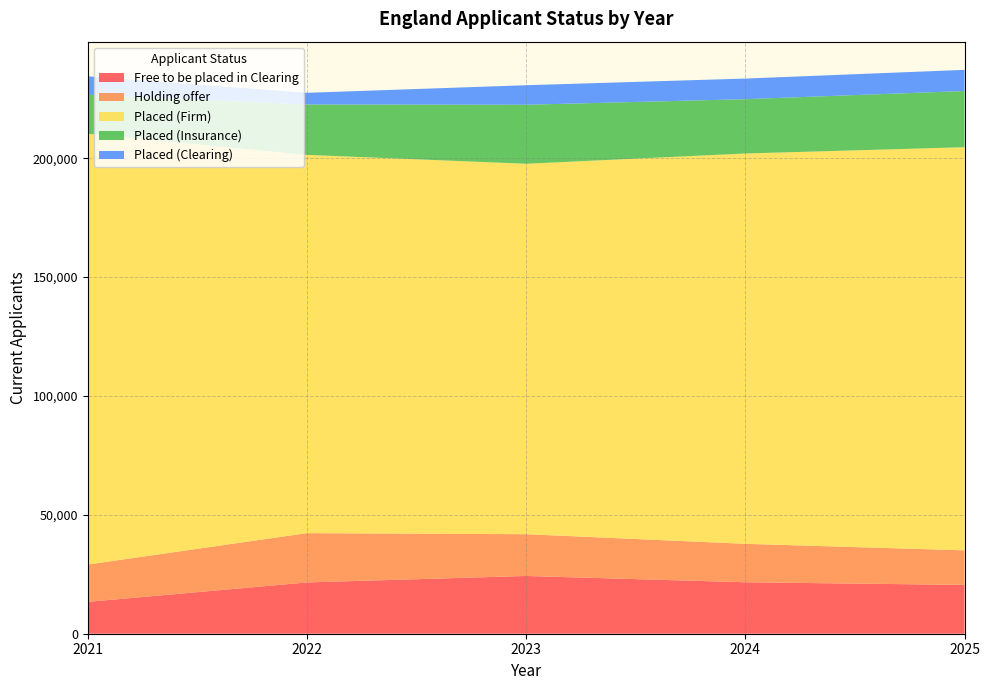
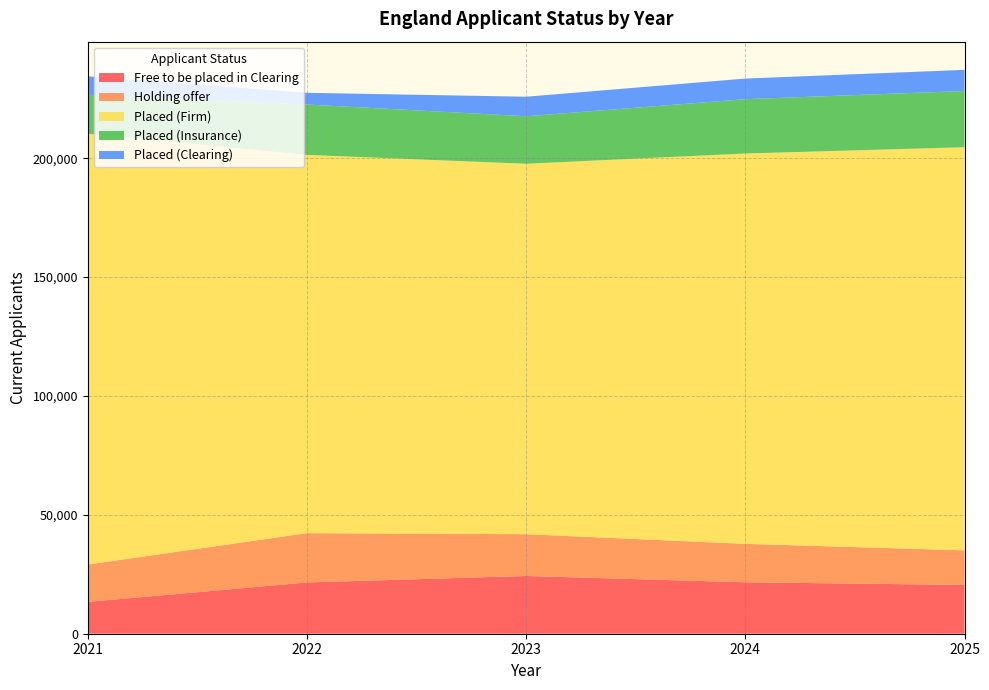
  {
    "Free to be placed in Clearing": {
      "2021": "13,000",
      "2022": "22,000",
      "2023": "24,000",
      "2024": "22,000",
      "2025": "21,000"
    },
    "Holding offer": {
      "2021": "16,000",
      "2022": "21,000",
      "2023": "18,000",
      "2024": "16,000",
      "2025": "15,000"
    },
    "Placed (Firm)": {
      "2021": "181,000",
      "2022": "159,000",
      "2023": "156,000",
      "2024": "164,000",
      "2025": "170,000"
    },
    "Placed (Insurance)": {
      "2021": "16,000",
      "2022": "21,000",
-     "2023": "25,000",
+     "2023": "20,000",
      "2024": "23,000",
      "2025": "24,000"
    },
    "Placed (Clearing)": {
      "2021": "8,000",
      "2022": "5,000",
      "2023": "8,000",
      "2024": "9,000",
      "2025": "9,000"
    }
  }
